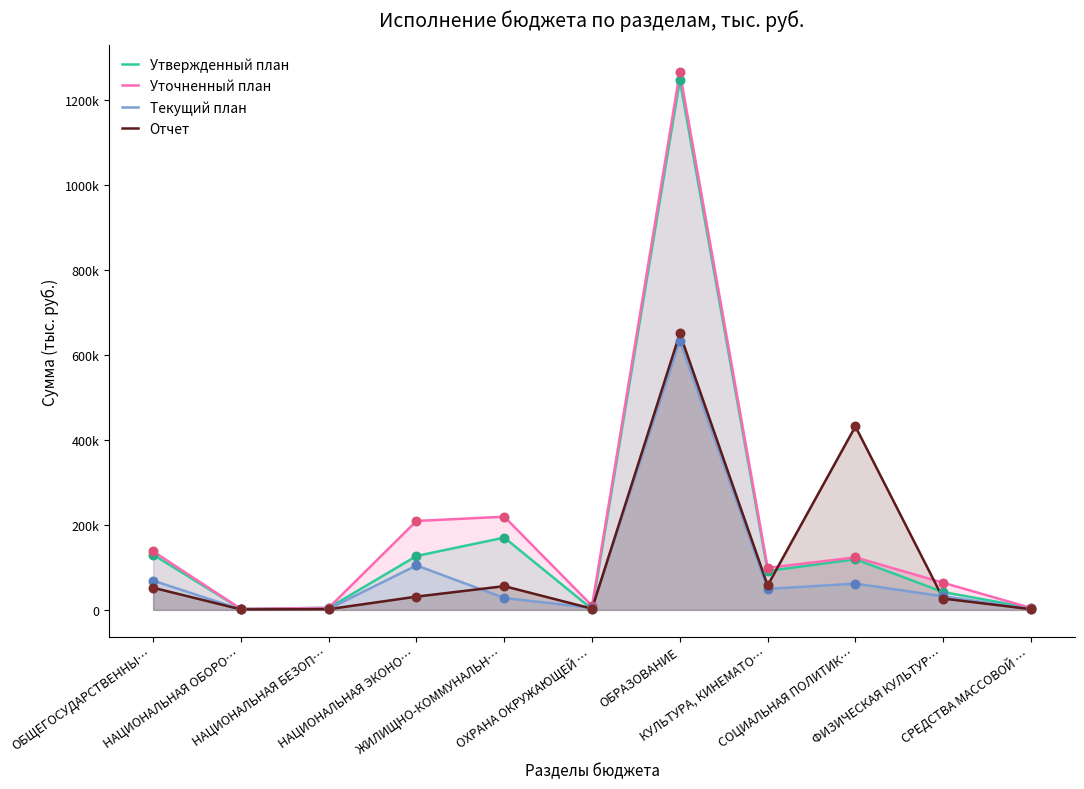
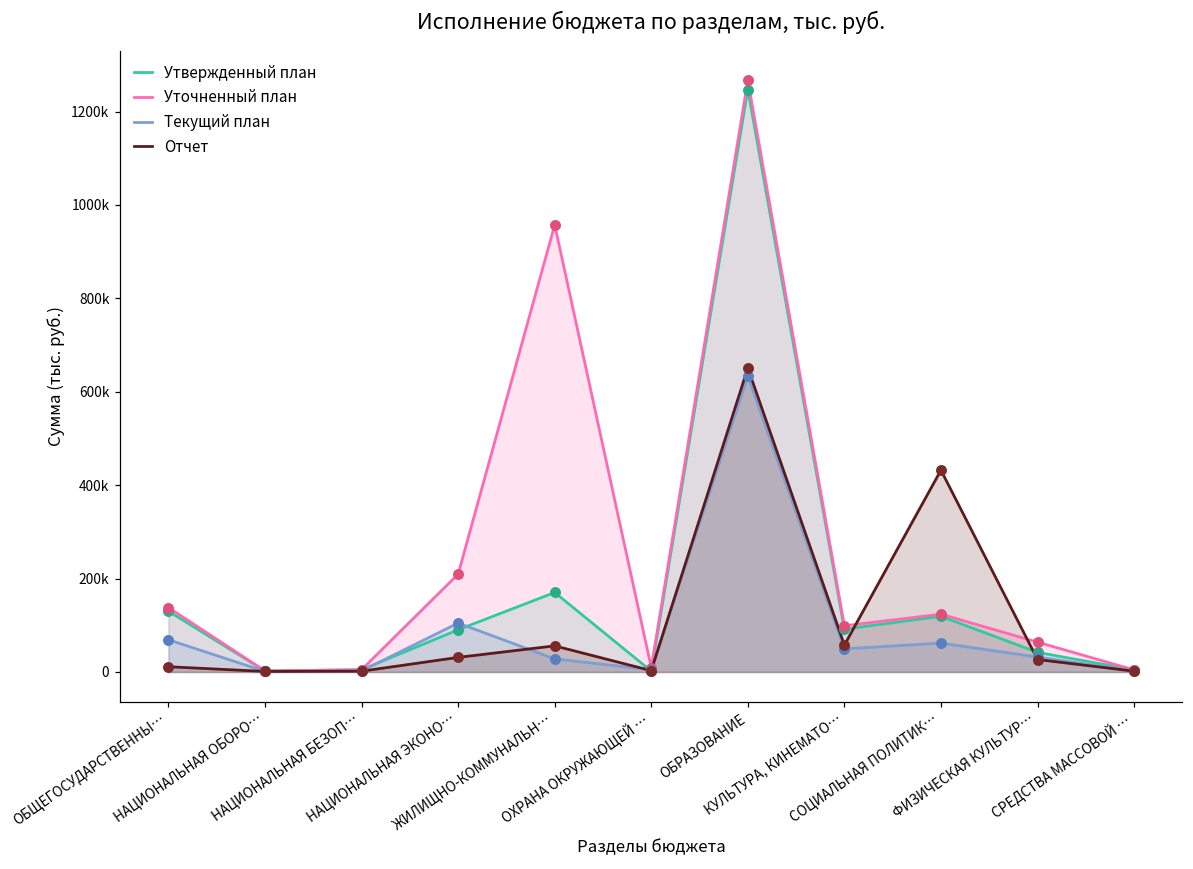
  {
    "Утвержденный план": {
      "ОБЩЕГОСУДАРСТВЕННЫ…": 130000,
-     "НАЦИОНАЛЬНАЯ ЭКОНО…": 130000,
+     "НАЦИОНАЛЬНАЯ ЭКОНО…": 90000,
      "ЖИЛИЩНО-КОММУНАЛЬН…": 170000,
      "ОБРАЗОВАНИЕ": 1250000,
      "КУЛЬТУРА, КИНЕМАТО…": 90000,
      "ФИЗИЧЕСКАЯ КУЛЬТУР…": 40000
    },
    "Уточненный план": {
      "ОБЩЕГОСУДАРСТВЕННЫ…": 140000,
      "НАЦИОНАЛЬНАЯ ЭКОНО…": 210000,
-     "ЖИЛИЩНО-КОММУНАЛЬН…": 220000,
+     "ЖИЛИЩНО-КОММУНАЛЬН…": 960000,
      "ОБРАЗОВАНИЕ": 1270000,
      "КУЛЬТУРА, КИНЕМАТО…": 100000,
      "ФИЗИЧЕСКАЯ КУЛЬТУР…": 60000
    },
    "Текущий план": {
      "ОБЩЕГОСУДАРСТВЕННЫ…": 70000,
      "НАЦИОНАЛЬНАЯ ЭКОНО…": 100000,
      "ЖИЛИЩНО-КОММУНАЛЬН…": 30000,
      "ОБРАЗОВАНИЕ": 630000,
      "КУЛЬТУРА, КИНЕМАТО…": 50000,
      "СОЦИАЛЬНАЯ ПОЛИТИК…": 60000
    },
    "Отчет": {
-     "ОБЩЕГОСУДАРСТВЕННЫ…": 50000,
+     "ОБЩЕГОСУДАРСТВЕННЫ…": 10000,
      "НАЦИОНАЛЬНАЯ ЭКОНО…": 30000,
      "ЖИЛИЩНО-КОММУНАЛЬН…": 60000,
      "ОБРАЗОВАНИЕ": 650000,
      "КУЛЬТУРА, КИНЕМАТО…": 60000,
      "СОЦИАЛЬНАЯ ПОЛИТИК…": 430000
    }
  }
